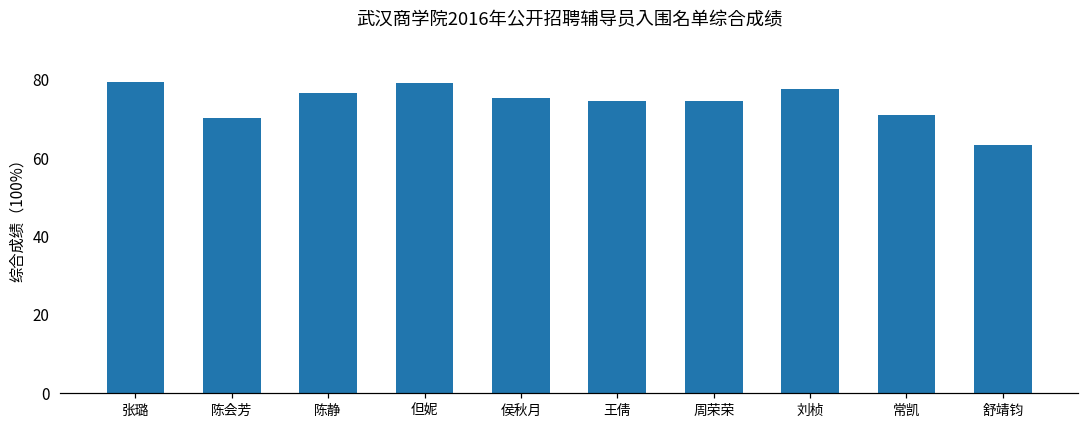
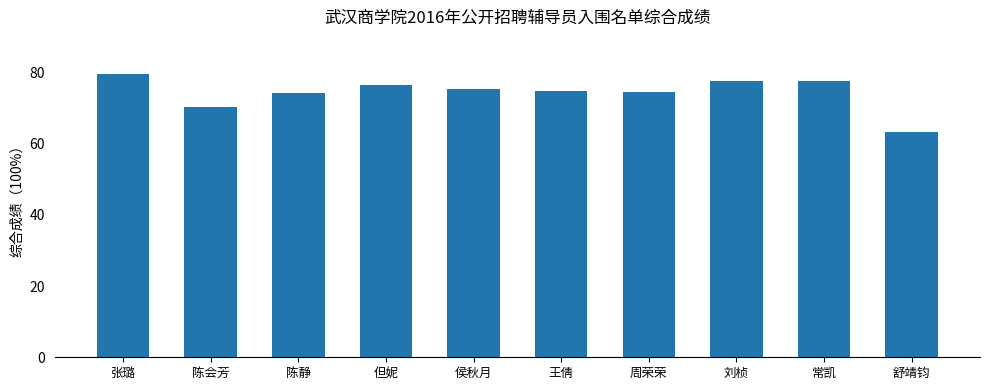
  {
    "张璐": 80,
    "陈会芳": 70,
-   "陈静": 77,
-   "但妮": 79,
+   "陈静": 74,
+   "但妮": 77,
    "侯秋月": 75,
    "王倩": 75,
    "周荣荣": 75,
    "刘桢": 78,
-   "常凯": 71,
+   "常凯": 78,
    "舒靖钧": 63
  }
